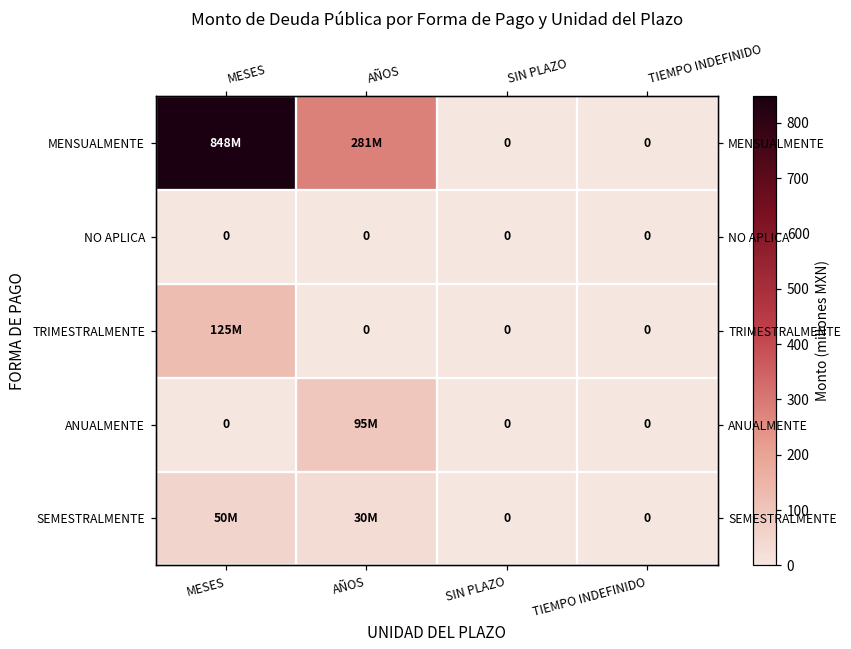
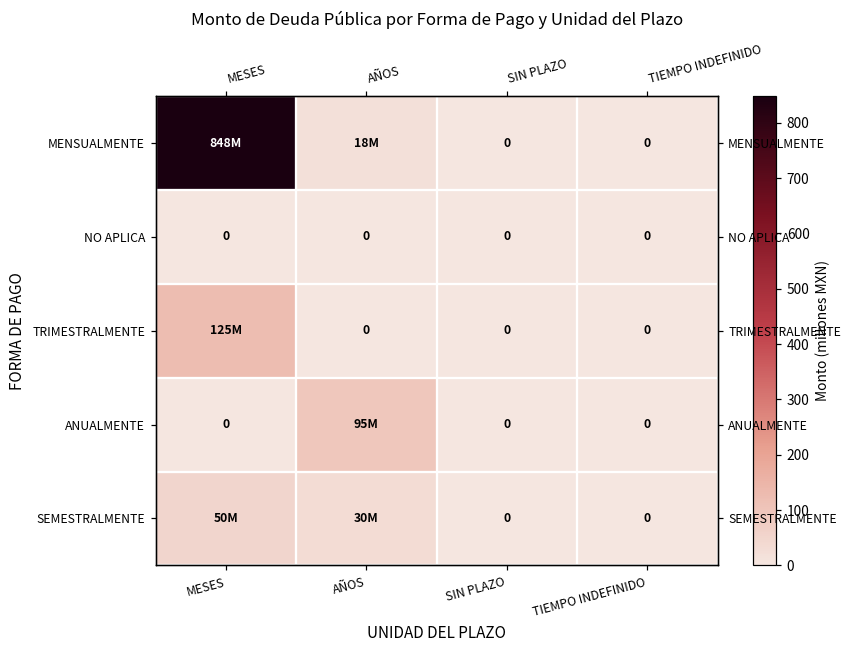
  {
    "MENSUALMENTE": {
      "MESES": "848M",
-     "AÑOS": "281M",
+     "AÑOS": "18M",
      "SIN PLAZO": "0",
      "TIEMPO INDEFINIDO": "0"
    },
    "NO APLICA": {
      "MESES": "0",
      "AÑOS": "0",
      "SIN PLAZO": "0",
      "TIEMPO INDEFINIDO": "0"
    },
    "TRIMESTRALMENTE": {
      "MESES": "125M",
      "AÑOS": "0",
      "SIN PLAZO": "0",
      "TIEMPO INDEFINIDO": "0"
    },
    "ANUALMENTE": {
      "MESES": "0",
      "AÑOS": "95M",
      "SIN PLAZO": "0",
      "TIEMPO INDEFINIDO": "0"
    },
    "SEMESTRALMENTE": {
      "MESES": "50M",
      "AÑOS": "30M",
      "SIN PLAZO": "0",
      "TIEMPO INDEFINIDO": "0"
    }
  }
